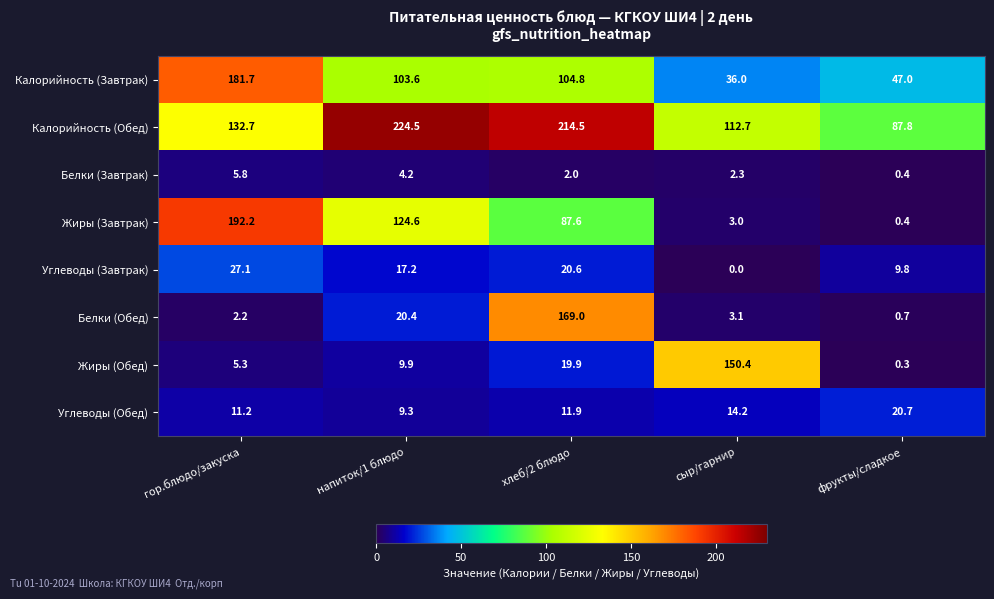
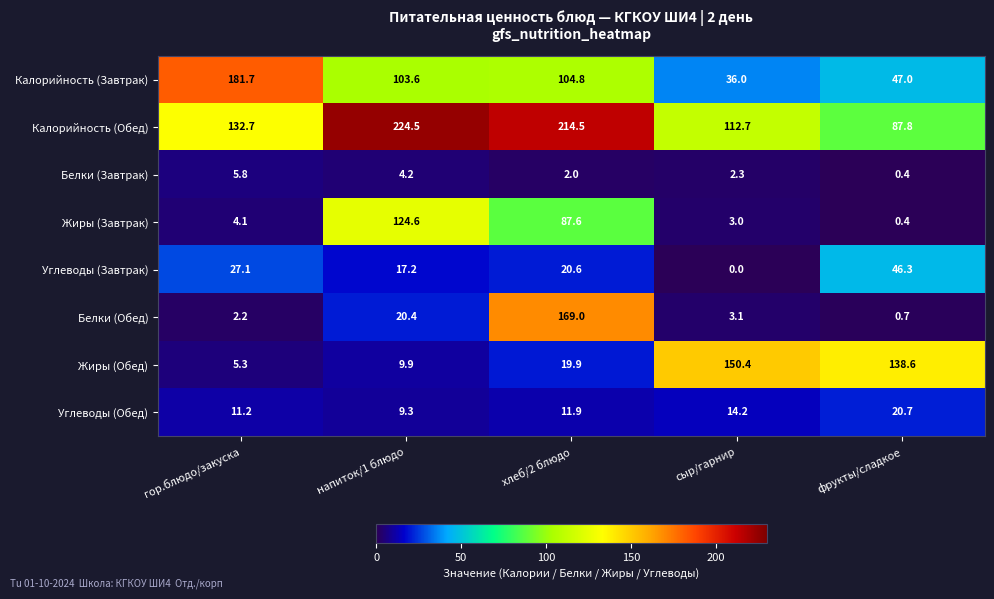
  {
    "Калорийность (Завтрак)": {
      "гор.блюдо/закуска": 181.7,
      "напиток/1 блюдо": 103.6,
      "хлеб/2 блюдо": 104.8,
      "сыр/гарнир": 36.0,
      "фрукты/сладкое": 47.0
    },
    "Калорийность (Обед)": {
      "гор.блюдо/закуска": 132.7,
      "напиток/1 блюдо": 224.5,
      "хлеб/2 блюдо": 214.5,
      "сыр/гарнир": 112.7,
      "фрукты/сладкое": 87.8
    },
    "Белки (Завтрак)": {
      "гор.блюдо/закуска": 5.8,
      "напиток/1 блюдо": 4.2,
      "хлеб/2 блюдо": 2.0,
      "сыр/гарнир": 2.3,
      "фрукты/сладкое": 0.4
    },
    "Жиры (Завтрак)": {
-     "гор.блюдо/закуска": 192.2,
+     "гор.блюдо/закуска": 4.1,
      "напиток/1 блюдо": 124.6,
      "хлеб/2 блюдо": 87.6,
      "сыр/гарнир": 3.0,
      "фрукты/сладкое": 0.4
    },
    "Углеводы (Завтрак)": {
      "гор.блюдо/закуска": 27.1,
      "напиток/1 блюдо": 17.2,
      "хлеб/2 блюдо": 20.6,
      "сыр/гарнир": 0.0,
-     "фрукты/сладкое": 9.8
+     "фрукты/сладкое": 46.3
    },
    "Белки (Обед)": {
      "гор.блюдо/закуска": 2.2,
      "напиток/1 блюдо": 20.4,
      "хлеб/2 блюдо": 169.0,
      "сыр/гарнир": 3.1,
      "фрукты/сладкое": 0.7
    },
    "Жиры (Обед)": {
      "гор.блюдо/закуска": 5.3,
      "напиток/1 блюдо": 9.9,
      "хлеб/2 блюдо": 19.9,
      "сыр/гарнир": 150.4,
-     "фрукты/сладкое": 0.3
+     "фрукты/сладкое": 138.6
    },
    "Углеводы (Обед)": {
      "гор.блюдо/закуска": 11.2,
      "напиток/1 блюдо": 9.3,
      "хлеб/2 блюдо": 11.9,
      "сыр/гарнир": 14.2,
      "фрукты/сладкое": 20.7
    }
  }
